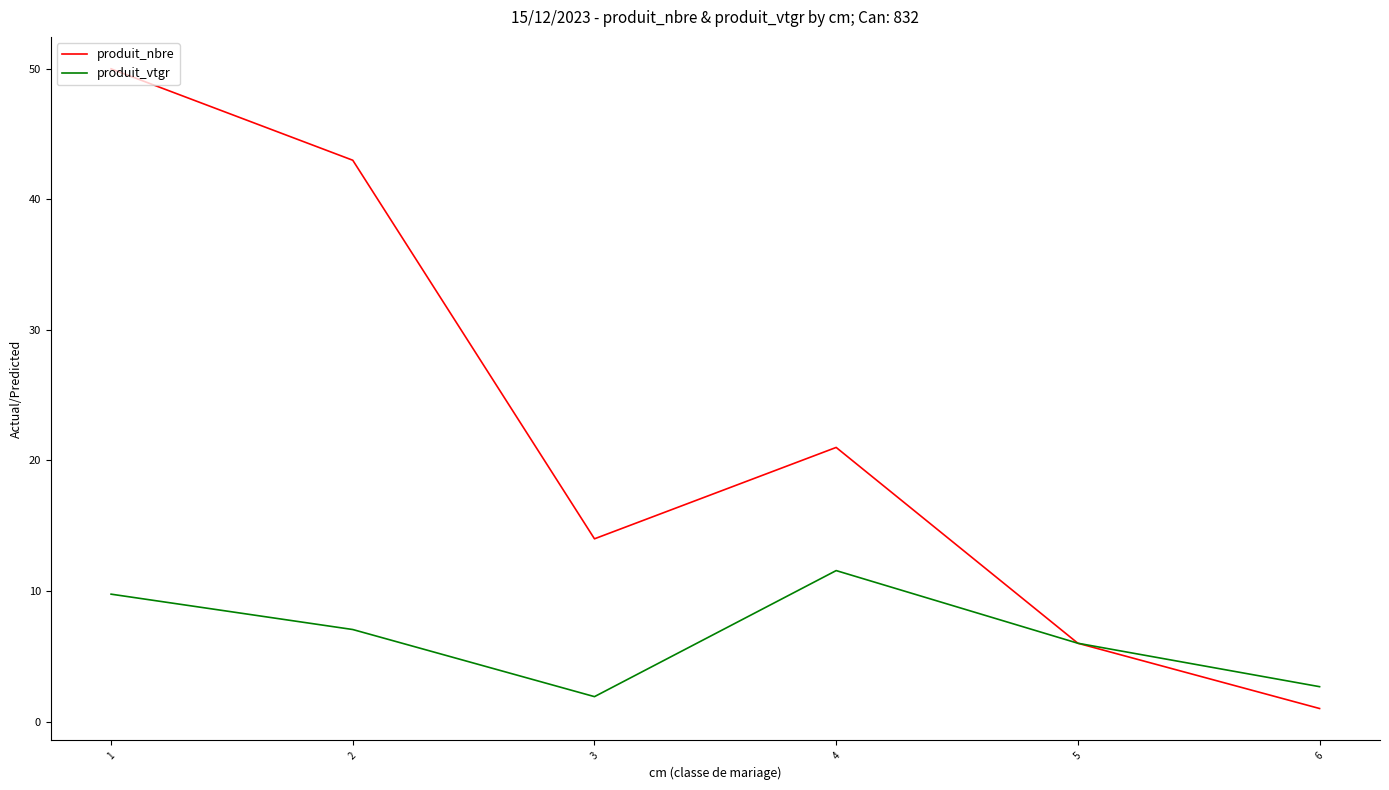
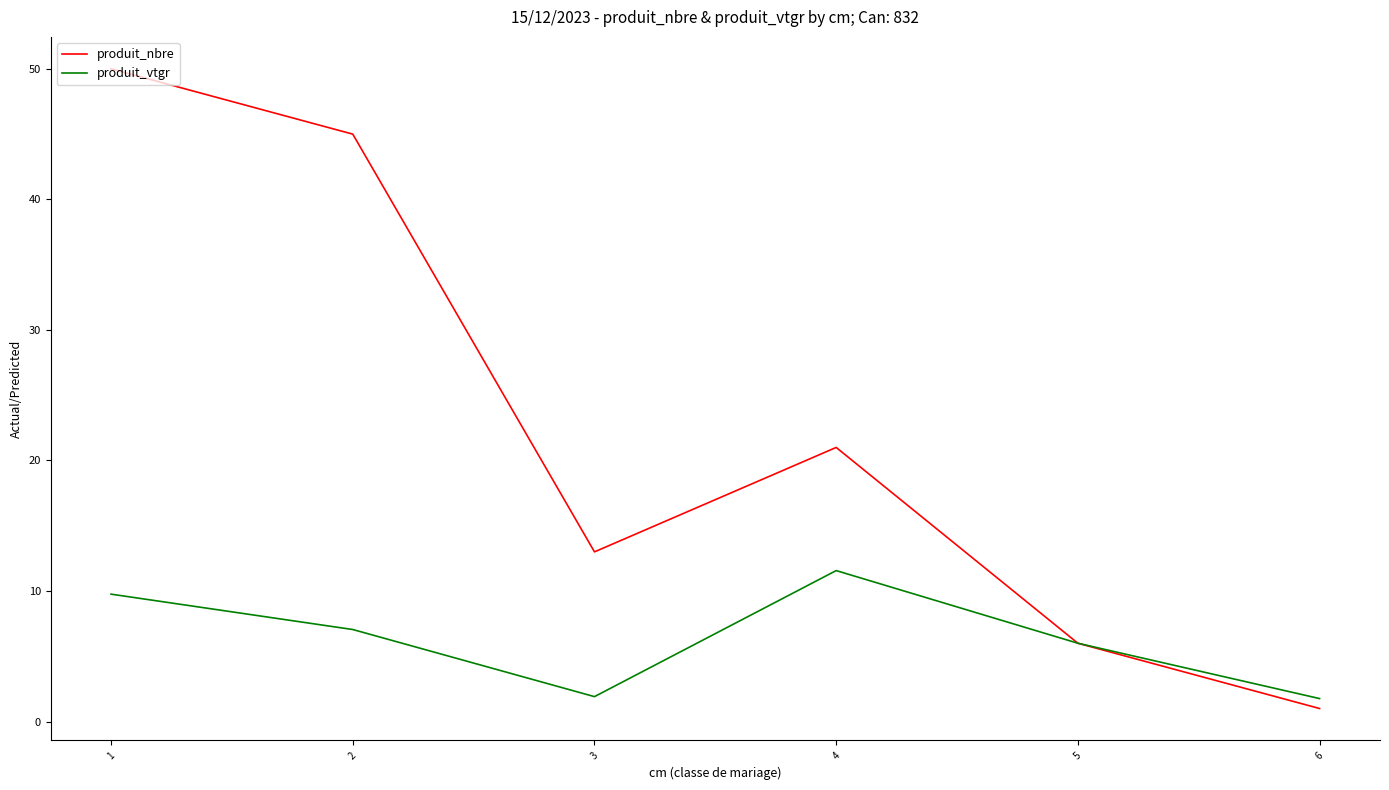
  {
    "produit_nbre": {
-     "2": 43,
-     "3": 14,
+     "2": 45,
+     "3": 13,
      "4": 21,
      "6": 1
    },
    "produit_vtgr": {
      "1": 9.8,
      "2": 7.1,
      "3": 1.9,
      "4": 11.6,
-     "6": 2.7
+     "6": 1.8
    }
  }
